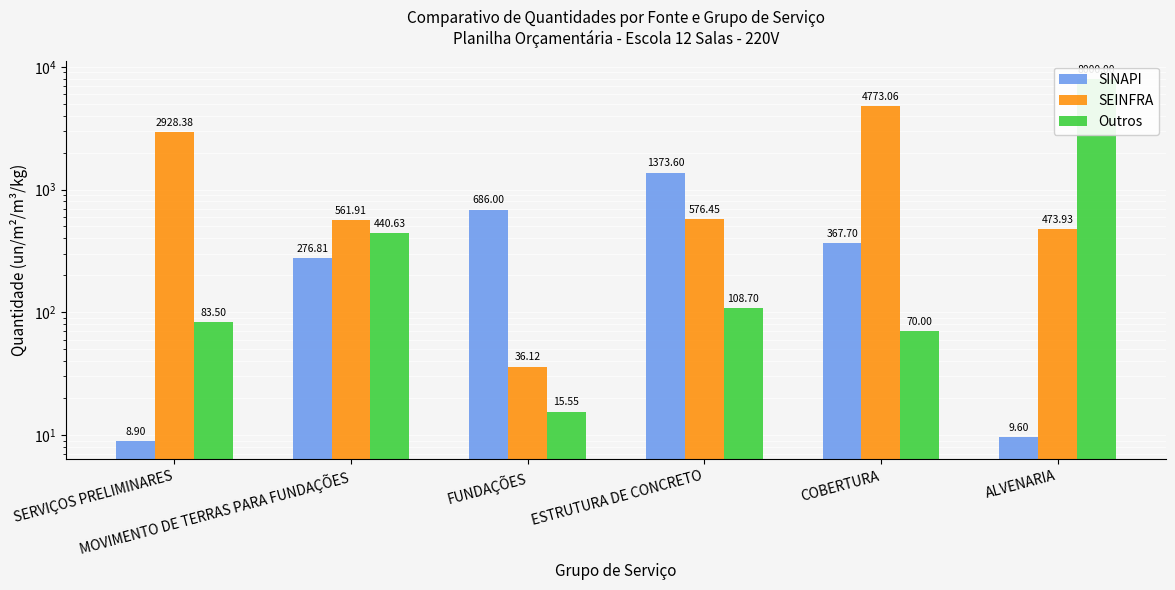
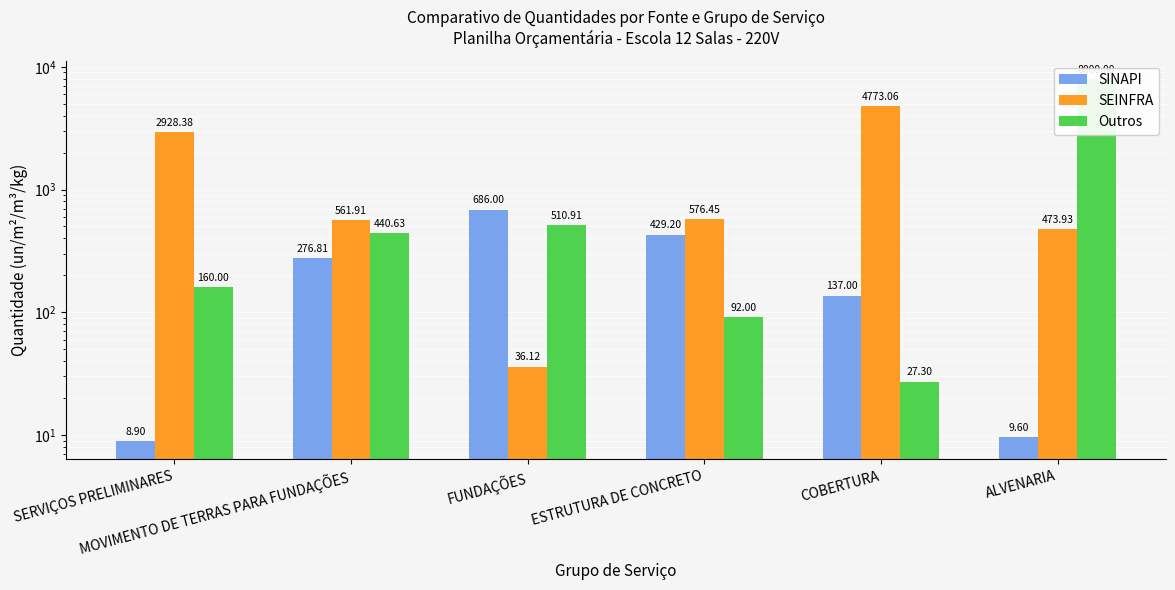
  {
    "SINAPI": {
      "SERVIÇOS PRELIMINARES": 8.90,
      "MOVIMENTO DE TERRAS PARA FUNDAÇÕES": 276.81,
      "FUNDAÇÕES": 686.00,
-     "ESTRUTURA DE CONCRETO": 1373.60,
-     "COBERTURA": 367.70,
+     "ESTRUTURA DE CONCRETO": 429.20,
+     "COBERTURA": 137.00,
      "ALVENARIA": 9.60
    },
    "SEINFRA": {
      "SERVIÇOS PRELIMINARES": 2928.38,
      "MOVIMENTO DE TERRAS PARA FUNDAÇÕES": 561.91,
      "FUNDAÇÕES": 36.12,
      "ESTRUTURA DE CONCRETO": 576.45,
      "COBERTURA": 4773.06,
      "ALVENARIA": 473.93
    },
    "Outros": {
-     "SERVIÇOS PRELIMINARES": 83.50,
+     "SERVIÇOS PRELIMINARES": 160.00,
      "MOVIMENTO DE TERRAS PARA FUNDAÇÕES": 440.63,
-     "FUNDAÇÕES": 15.55,
-     "ESTRUTURA DE CONCRETO": 108.70,
-     "COBERTURA": 70.00
+     "FUNDAÇÕES": 510.91,
+     "ESTRUTURA DE CONCRETO": 92.00,
+     "COBERTURA": 27.30
    }
  }
